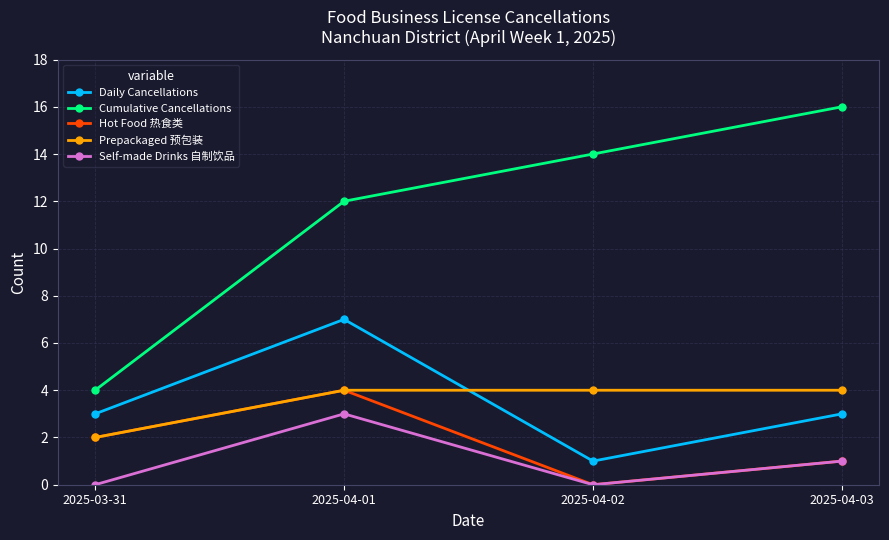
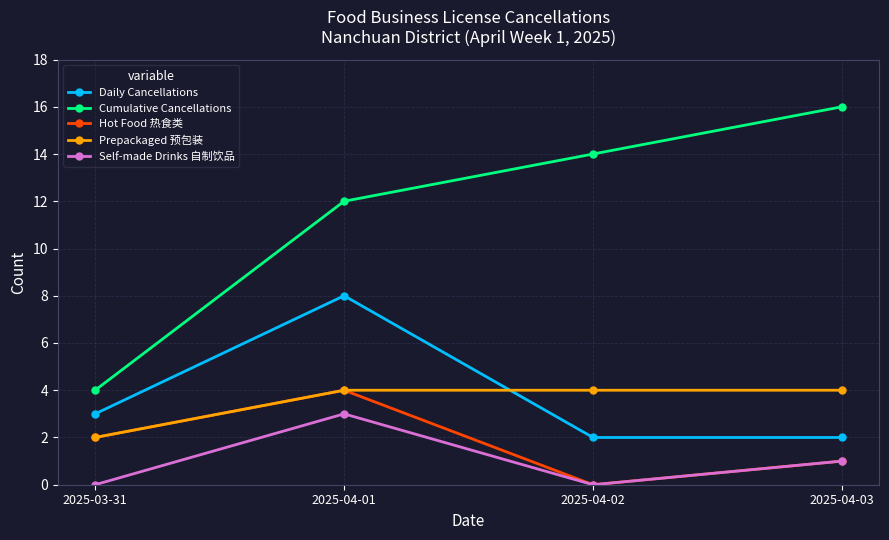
  {
    "Daily Cancellations": {
      "2025-03-31": 3,
-     "2025-04-01": 7,
-     "2025-04-02": 1,
-     "2025-04-03": 3
+     "2025-04-01": 8,
+     "2025-04-02": 2,
+     "2025-04-03": 2
    },
    "Cumulative Cancellations": {
      "2025-03-31": 4,
      "2025-04-01": 12,
      "2025-04-02": 14,
      "2025-04-03": 16
    },
    "Prepackaged 预包装": {
      "2025-04-02": 4,
      "2025-04-03": 4
    },
    "Self-made Drinks 自制饮品": {
      "2025-03-31": 0,
      "2025-04-01": 3
    }
  }
